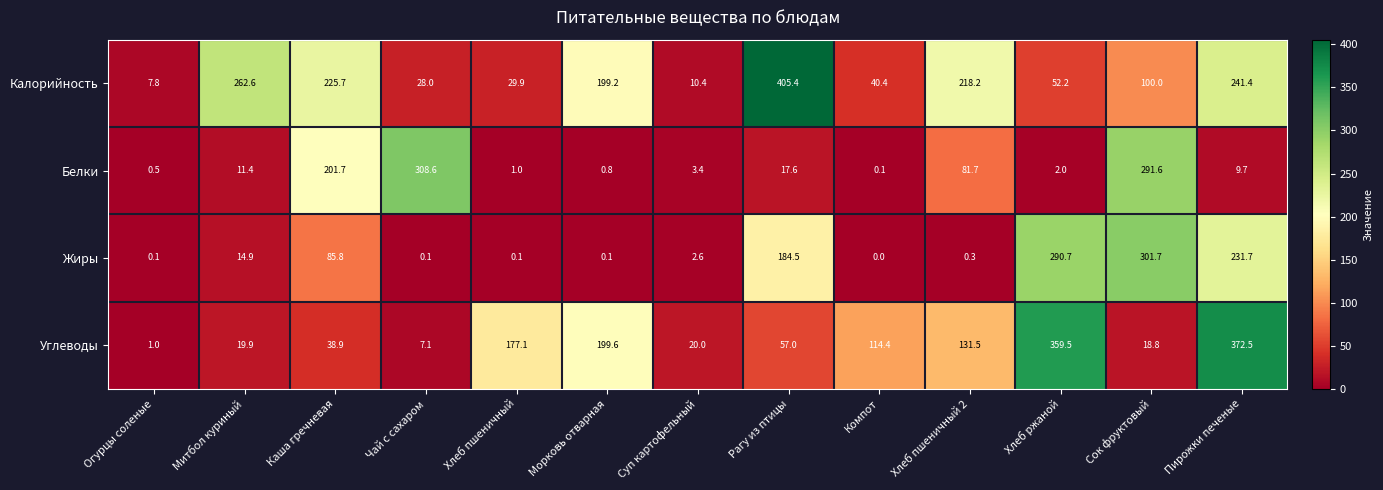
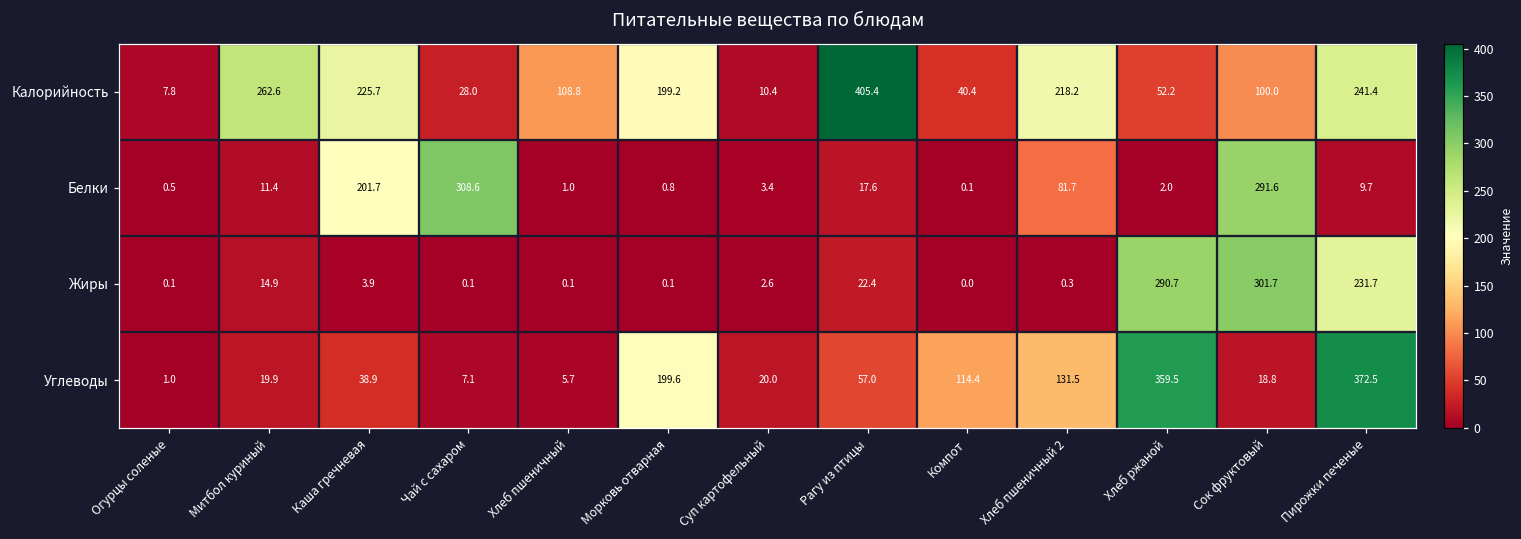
  {
    "Калорийность": {
      "Огурцы соленые": 7.8,
      "Митбол куриный": 262.6,
      "Каша гречневая": 225.7,
      "Чай с сахаром": 28.0,
-     "Хлеб пшеничный": 29.9,
+     "Хлеб пшеничный": 108.8,
      "Морковь отварная": 199.2,
      "Суп картофельный": 10.4,
      "Рагу из птицы": 405.4,
      "Компот": 40.4,
      "Хлеб пшеничный 2": 218.2,
      "Хлеб ржаной": 52.2,
      "Сок фруктовый": 100.0,
      "Пирожки печеные": 241.4
    },
    "Белки": {
      "Огурцы соленые": 0.5,
      "Митбол куриный": 11.4,
      "Каша гречневая": 201.7,
      "Чай с сахаром": 308.6,
      "Хлеб пшеничный": 1.0,
      "Морковь отварная": 0.8,
      "Суп картофельный": 3.4,
      "Рагу из птицы": 17.6,
      "Компот": 0.1,
      "Хлеб пшеничный 2": 81.7,
      "Хлеб ржаной": 2.0,
      "Сок фруктовый": 291.6,
      "Пирожки печеные": 9.7
    },
    "Жиры": {
      "Огурцы соленые": 0.1,
      "Митбол куриный": 14.9,
-     "Каша гречневая": 85.8,
+     "Каша гречневая": 3.9,
      "Чай с сахаром": 0.1,
      "Хлеб пшеничный": 0.1,
      "Морковь отварная": 0.1,
      "Суп картофельный": 2.6,
-     "Рагу из птицы": 184.5,
+     "Рагу из птицы": 22.4,
      "Компот": 0.0,
      "Хлеб пшеничный 2": 0.3,
      "Хлеб ржаной": 290.7,
      "Сок фруктовый": 301.7,
      "Пирожки печеные": 231.7
    },
    "Углеводы": {
      "Огурцы соленые": 1.0,
      "Митбол куриный": 19.9,
      "Каша гречневая": 38.9,
      "Чай с сахаром": 7.1,
-     "Хлеб пшеничный": 177.1,
+     "Хлеб пшеничный": 5.7,
      "Морковь отварная": 199.6,
      "Суп картофельный": 20.0,
      "Рагу из птицы": 57.0,
      "Компот": 114.4,
      "Хлеб пшеничный 2": 131.5,
      "Хлеб ржаной": 359.5,
      "Сок фруктовый": 18.8,
      "Пирожки печеные": 372.5
    }
  }
